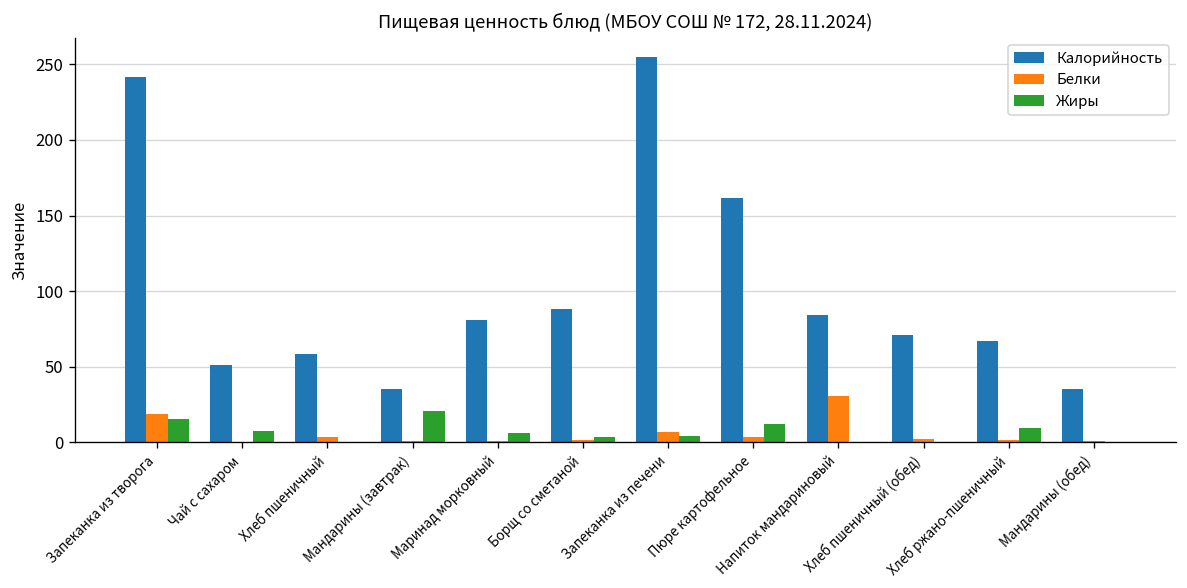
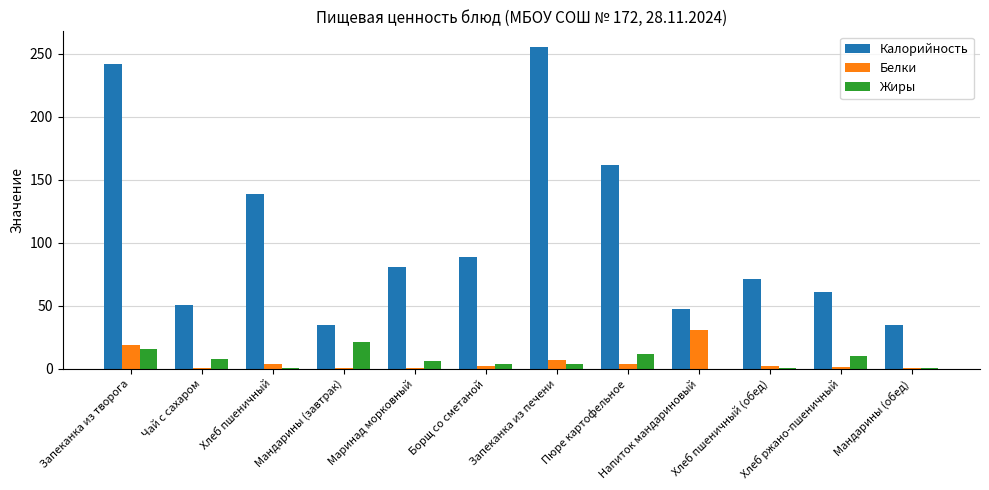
  {
    "Калорийность": {
      "Запеканка из творога": 242,
      "Чай с сахаром": 51,
-     "Хлеб пшеничный": 59,
+     "Хлеб пшеничный": 138,
      "Мандарины (завтрак)": 35,
      "Маринад морковный": 81,
      "Борщ со сметаной": 88,
      "Запеканка из печени": 255,
      "Пюре картофельное": 161,
-     "Напиток мандариновый": 84,
+     "Напиток мандариновый": 48,
      "Хлеб пшеничный (обед)": 71,
-     "Хлеб ржано-пшеничный": 67,
+     "Хлеб ржано-пшеничный": 61,
      "Мандарины (обед)": 35
    },
    "Белки": {
      "Запеканка из творога": 19,
      "Хлеб пшеничный": 4,
      "Запеканка из печени": 7,
      "Пюре картофельное": 3,
      "Напиток мандариновый": 30,
      "Хлеб пшеничный (обед)": 2
    },
    "Жиры": {
      "Запеканка из творога": 15,
      "Чай с сахаром": 7,
      "Мандарины (завтрак)": 21,
      "Маринад морковный": 6,
      "Борщ со сметаной": 4,
      "Запеканка из печени": 4,
      "Пюре картофельное": 12,
      "Хлеб ржано-пшеничный": 10
    }
  }
